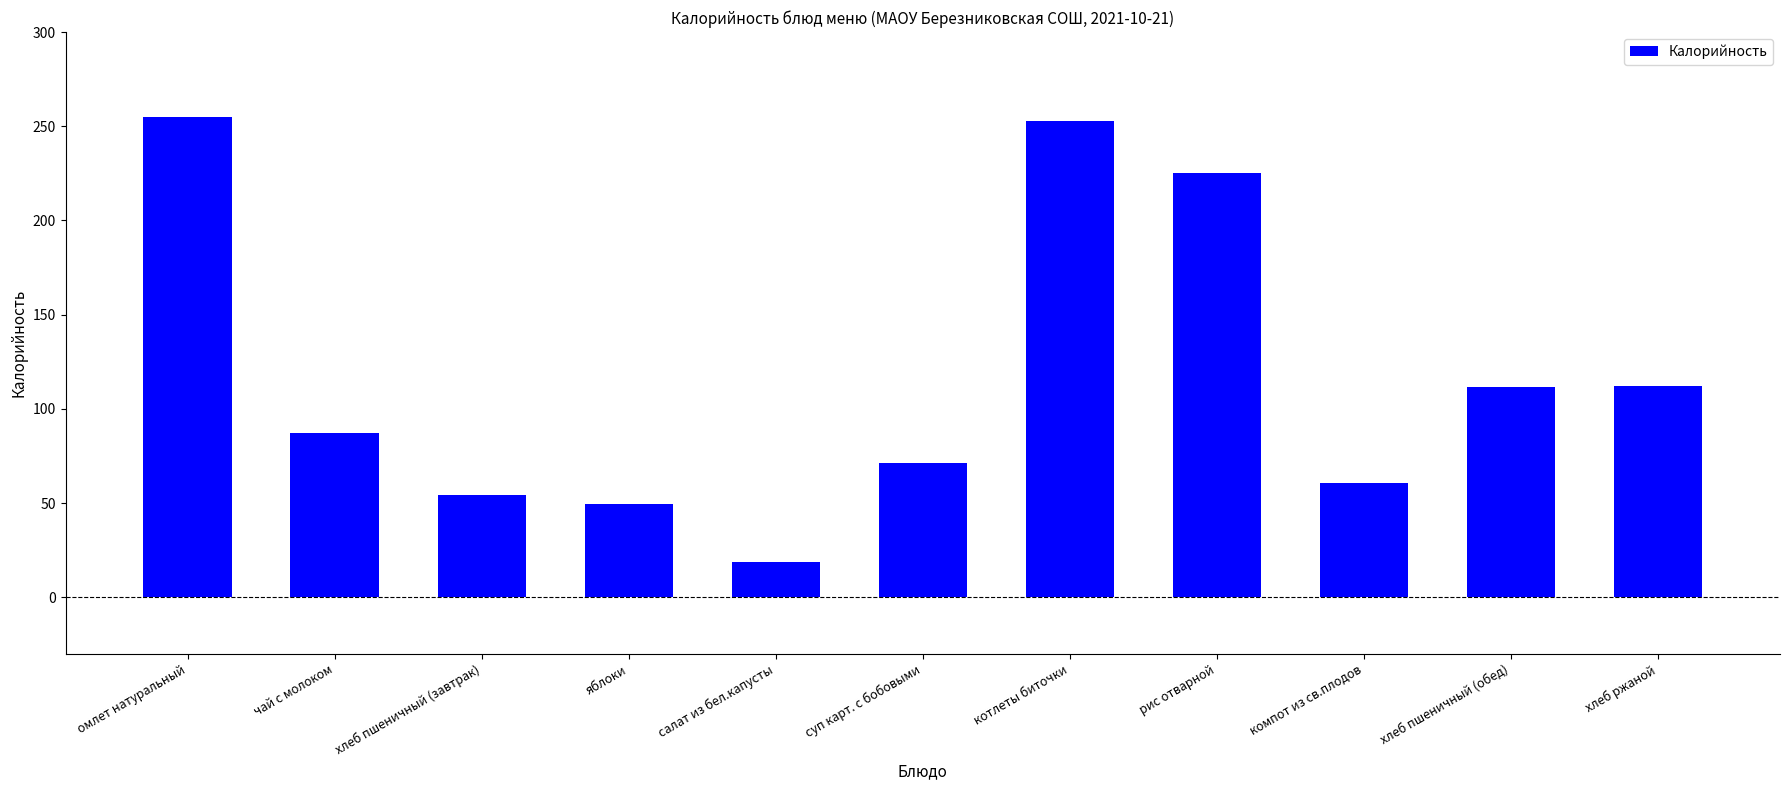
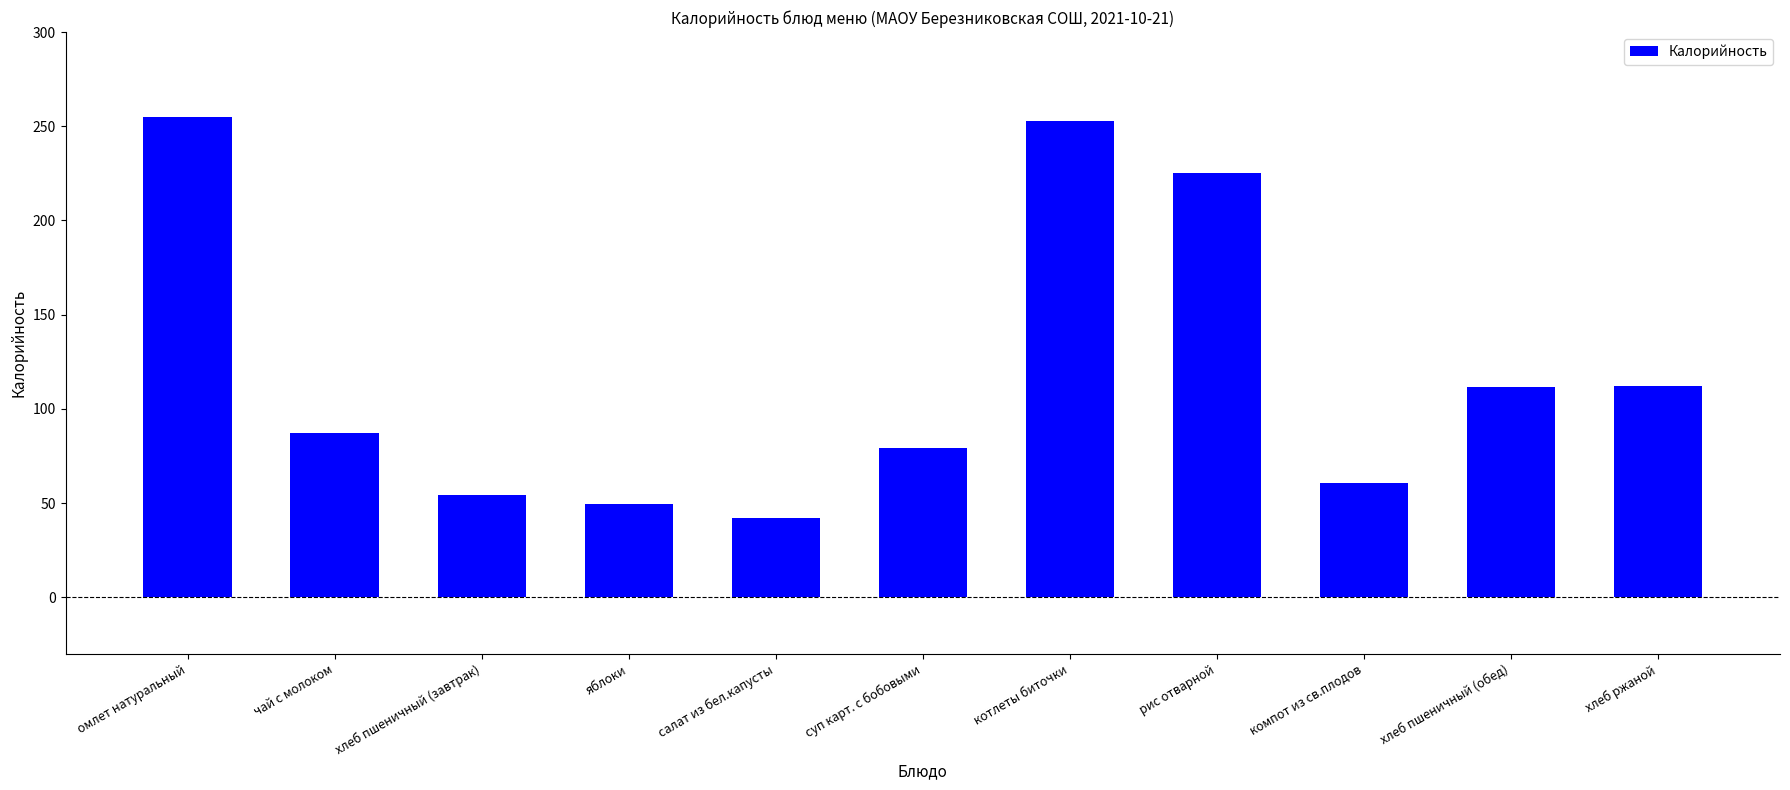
  {
    "омлет натуральный": 255,
    "чай с молоком": 87,
    "хлеб пшеничный (завтрак)": 54,
    "яблоки": 50,
-   "салат из бел.капусты": 19,
-   "суп карт. с бобовыми": 71,
+   "салат из бел.капусты": 42,
+   "суп карт. с бобовыми": 79,
    "котлеты биточки": 253,
    "рис отварной": 225,
    "компот из св.плодов": 61,
    "хлеб пшеничный (обед)": 111,
    "хлеб ржаной": 112
  }
